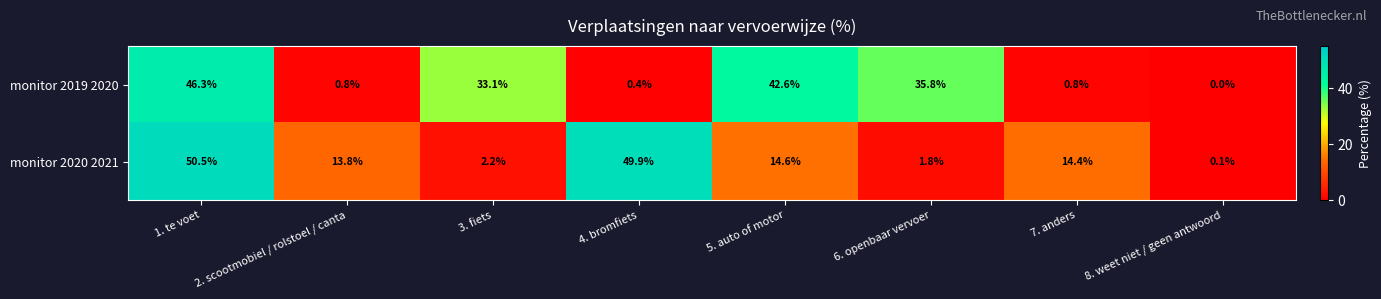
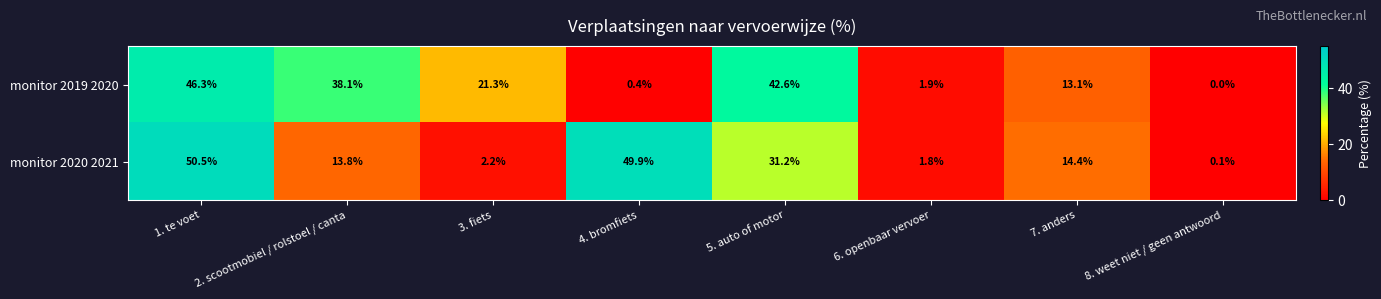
  {
    "monitor 2019 2020": {
      "1. te voet": "46.3%",
-     "2. scootmobiel / rolstoel / canta": "0.8%",
-     "3. fiets": "33.1%",
+     "2. scootmobiel / rolstoel / canta": "38.1%",
+     "3. fiets": "21.3%",
      "4. bromfiets": "0.4%",
      "5. auto of motor": "42.6%",
-     "6. openbaar vervoer": "35.8%",
-     "7. anders": "0.8%",
+     "6. openbaar vervoer": "1.9%",
+     "7. anders": "13.1%",
      "8. weet niet / geen antwoord": "0.0%"
    },
    "monitor 2020 2021": {
      "1. te voet": "50.5%",
      "2. scootmobiel / rolstoel / canta": "13.8%",
      "3. fiets": "2.2%",
      "4. bromfiets": "49.9%",
-     "5. auto of motor": "14.6%",
+     "5. auto of motor": "31.2%",
      "6. openbaar vervoer": "1.8%",
      "7. anders": "14.4%",
      "8. weet niet / geen antwoord": "0.1%"
    }
  }
